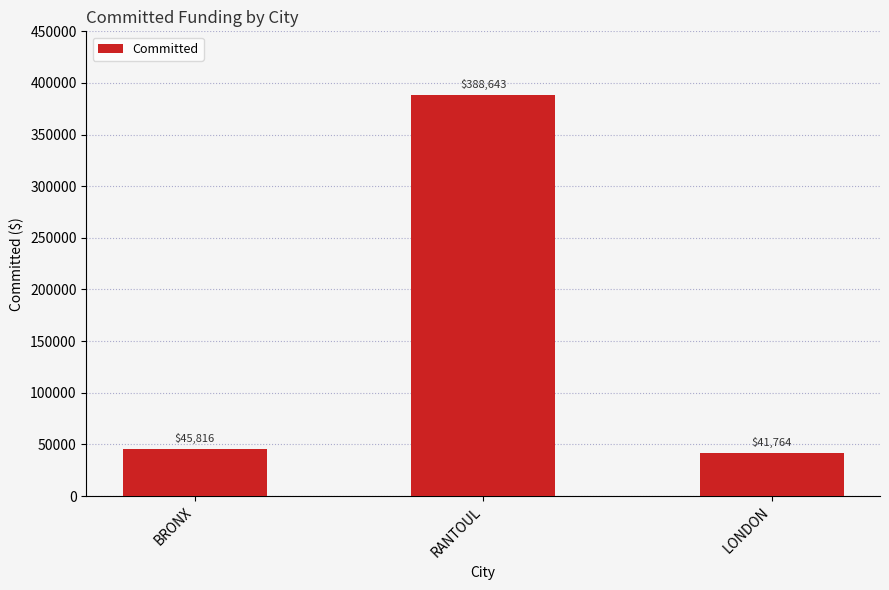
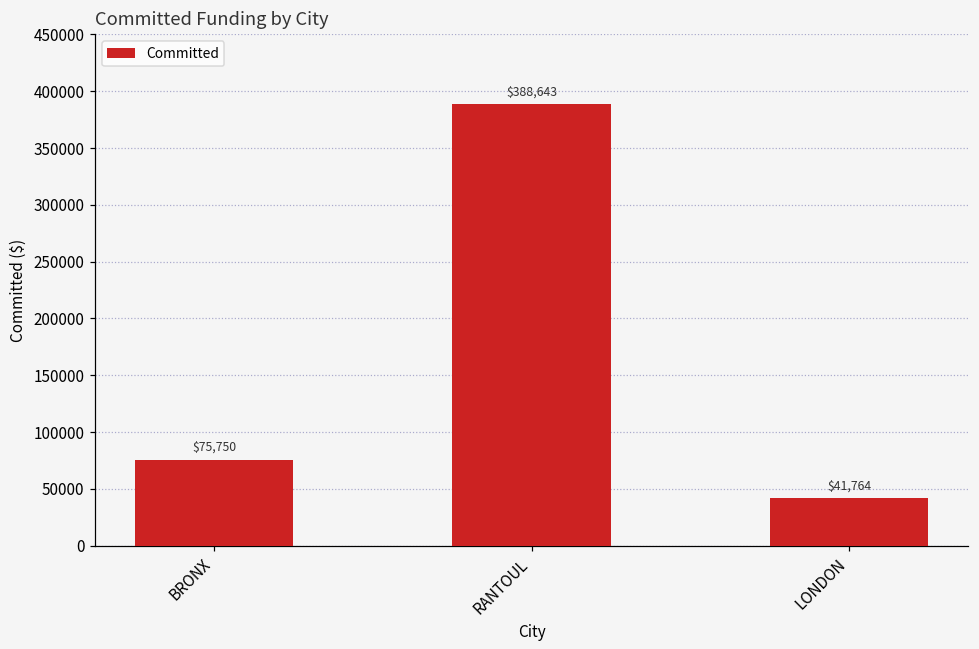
  {
-   "BRONX": "$45,816",
+   "BRONX": "$75,750",
    "RANTOUL": "$388,643",
    "LONDON": "$41,764"
  }
